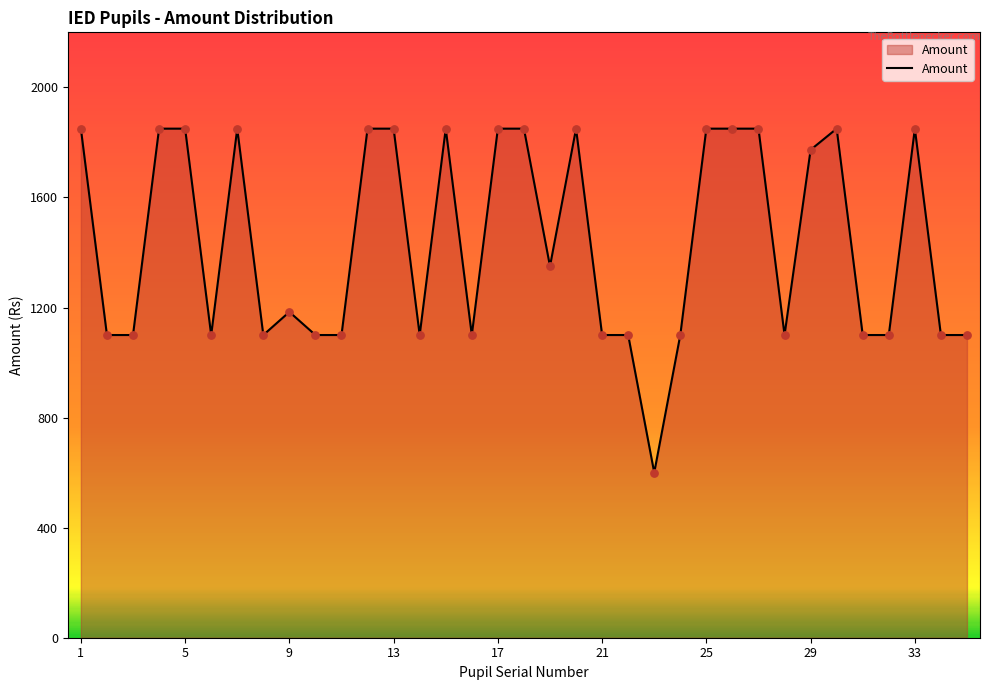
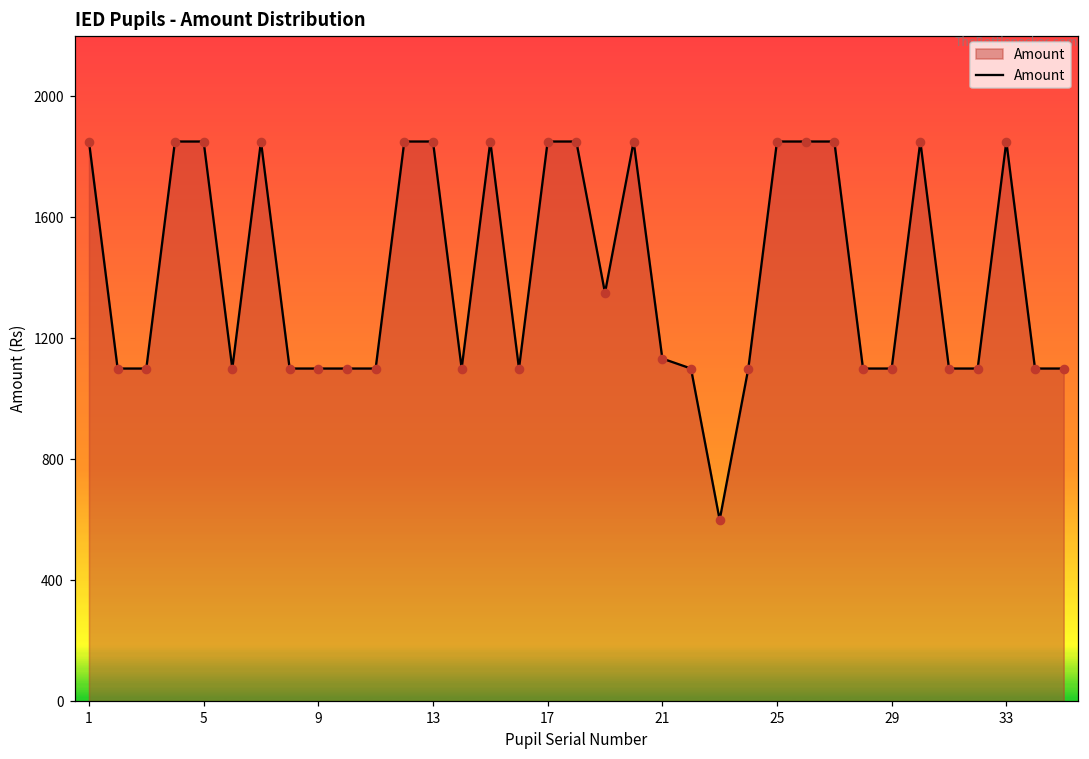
  {
    "1": 1850,
    "5": 1850,
-   "9": 1180,
+   "9": 1100,
    "13": 1850,
    "17": 1850,
-   "21": 1100,
+   "21": 1130,
    "25": 1850,
-   "29": 1770,
+   "29": 1100,
    "33": 1850
  }
